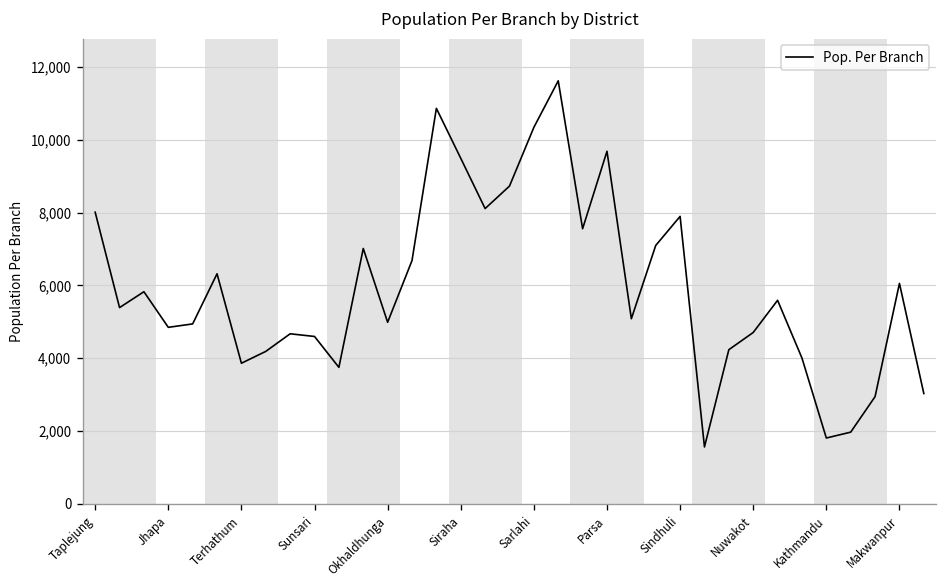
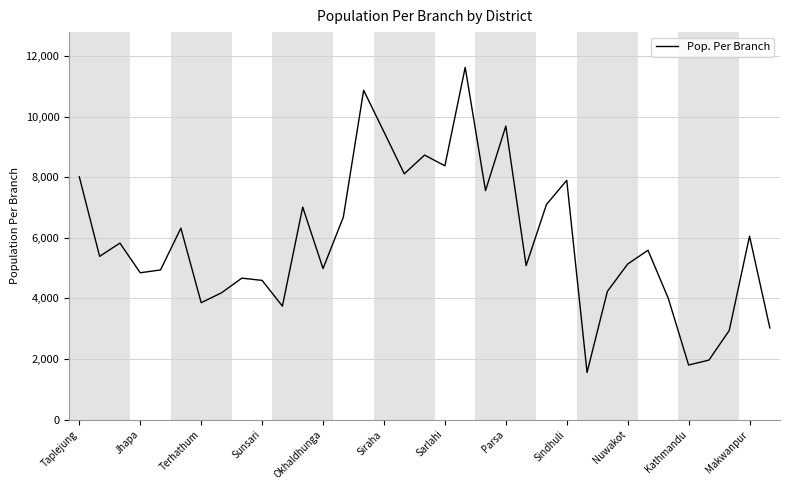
  {
    "Taplejung": "8,000",
    "Jhapa": "4,800",
    "Terhathum": "3,900",
    "Sunsari": "4,600",
    "Okhaldhunga": "5,000",
    "Siraha": "9,500",
-   "Sarlahi": "10,300",
+   "Sarlahi": "8,400",
    "Parsa": "9,700",
    "Sindhuli": "7,900",
-   "Nuwakot": "4,700",
+   "Nuwakot": "5,100",
    "Kathmandu": "1,800",
    "Makwanpur": "6,100"
  }
